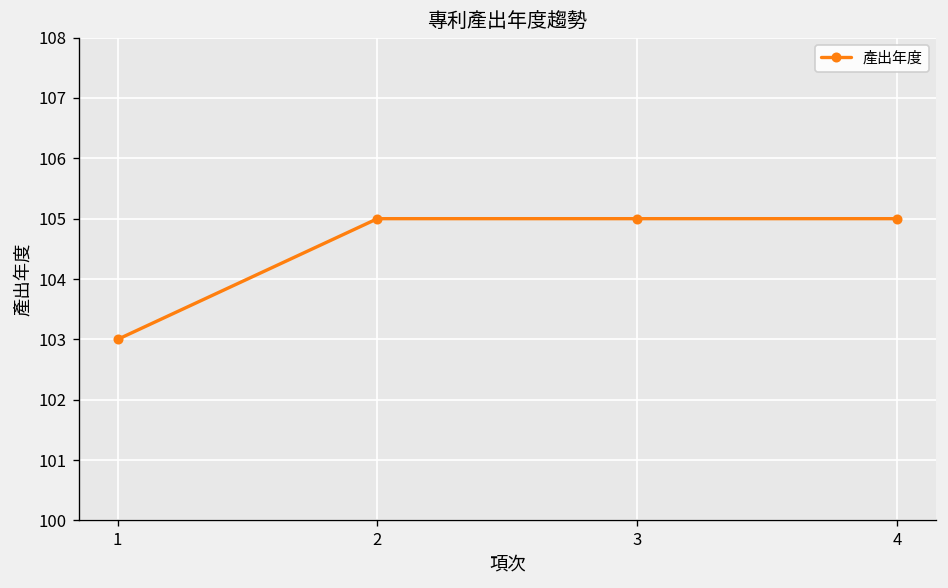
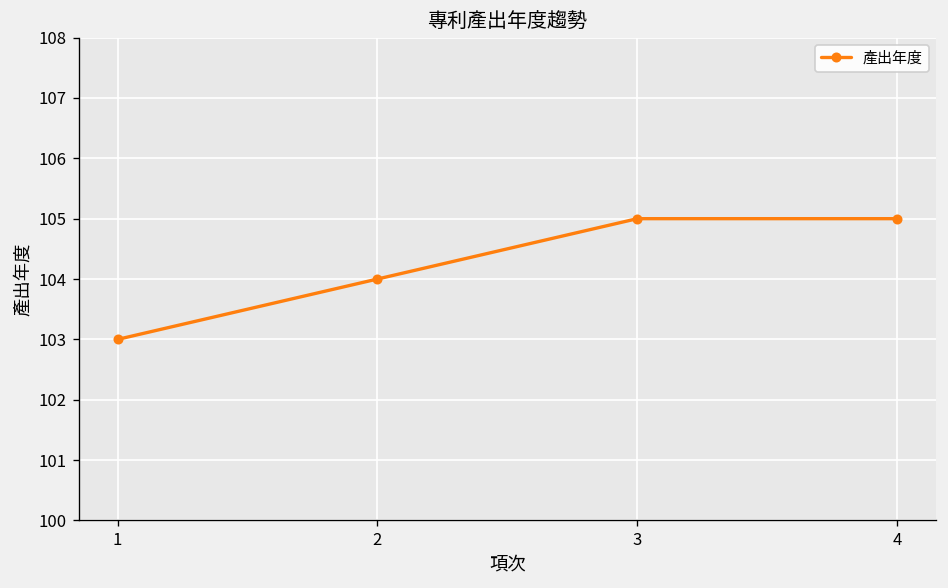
  {
    "1": 103,
-   "2": 105,
+   "2": 104,
    "3": 105,
    "4": 105
  }
